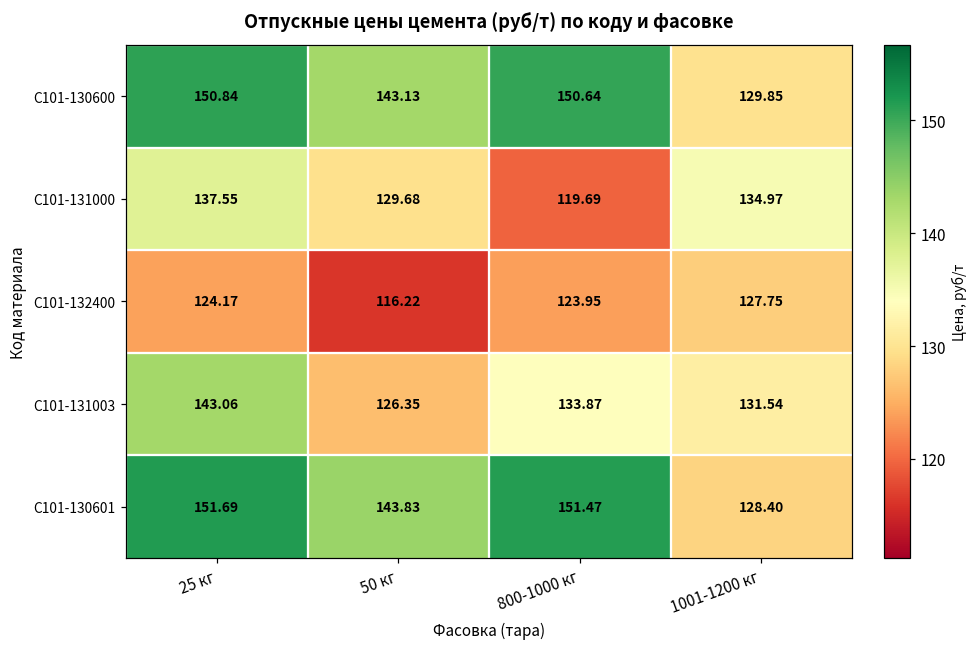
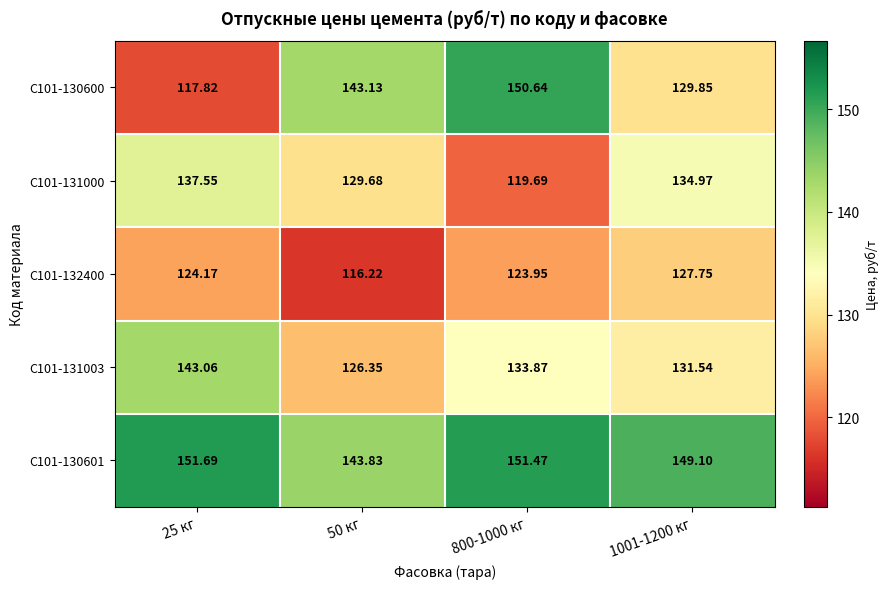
  {
    "С101-130600": {
-     "25 кг": 150.84,
+     "25 кг": 117.82,
      "50 кг": 143.13,
      "800-1000 кг": 150.64,
      "1001-1200 кг": 129.85
    },
    "С101-131000": {
      "25 кг": 137.55,
      "50 кг": 129.68,
      "800-1000 кг": 119.69,
      "1001-1200 кг": 134.97
    },
    "С101-132400": {
      "25 кг": 124.17,
      "50 кг": 116.22,
      "800-1000 кг": 123.95,
      "1001-1200 кг": 127.75
    },
    "С101-131003": {
      "25 кг": 143.06,
      "50 кг": 126.35,
      "800-1000 кг": 133.87,
      "1001-1200 кг": 131.54
    },
    "С101-130601": {
      "25 кг": 151.69,
      "50 кг": 143.83,
      "800-1000 кг": 151.47,
-     "1001-1200 кг": 128.40
+     "1001-1200 кг": 149.10
    }
  }
